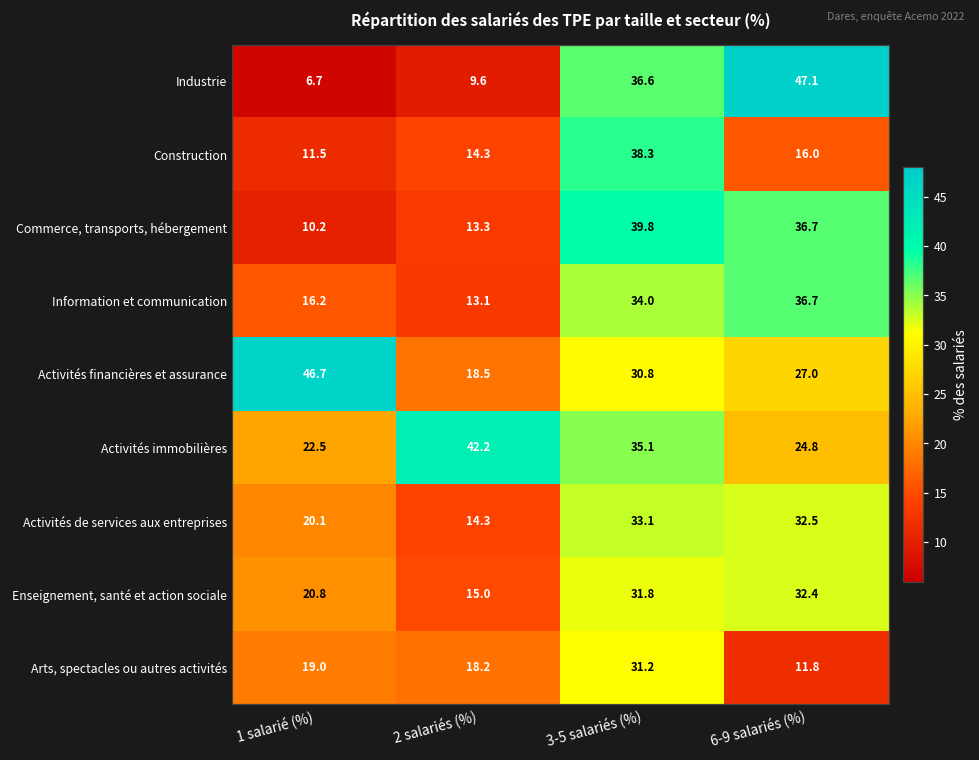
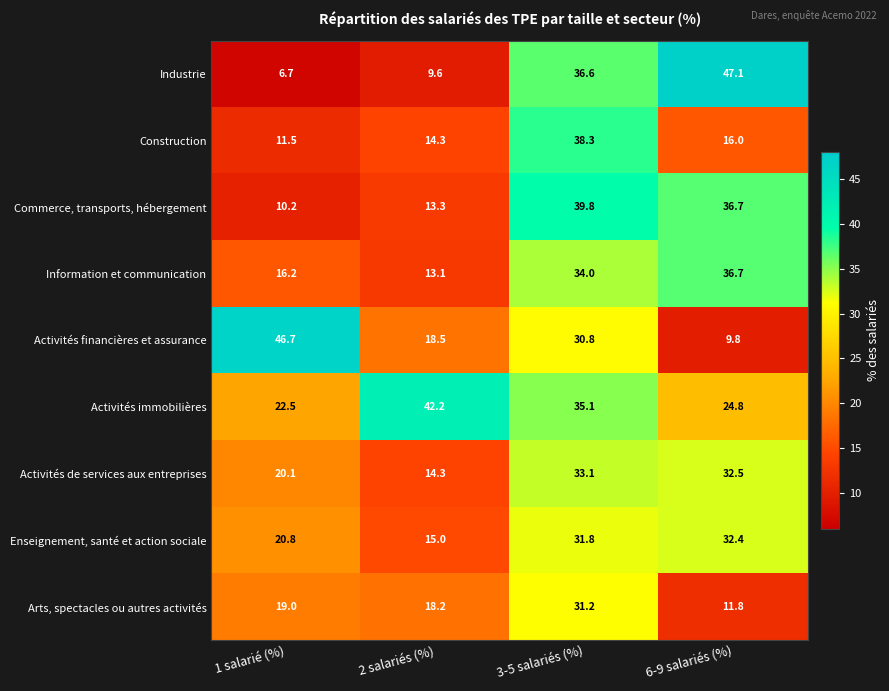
  {
    "Industrie": {
      "1 salarié (%)": 6.7,
      "2 salariés (%)": 9.6,
      "3-5 salariés (%)": 36.6,
      "6-9 salariés (%)": 47.1
    },
    "Construction": {
      "1 salarié (%)": 11.5,
      "2 salariés (%)": 14.3,
      "3-5 salariés (%)": 38.3,
      "6-9 salariés (%)": 16.0
    },
    "Commerce, transports, hébergement": {
      "1 salarié (%)": 10.2,
      "2 salariés (%)": 13.3,
      "3-5 salariés (%)": 39.8,
      "6-9 salariés (%)": 36.7
    },
    "Information et communication": {
      "1 salarié (%)": 16.2,
      "2 salariés (%)": 13.1,
      "3-5 salariés (%)": 34.0,
      "6-9 salariés (%)": 36.7
    },
    "Activités financières et assurance": {
      "1 salarié (%)": 46.7,
      "2 salariés (%)": 18.5,
      "3-5 salariés (%)": 30.8,
-     "6-9 salariés (%)": 27.0
+     "6-9 salariés (%)": 9.8
    },
    "Activités immobilières": {
      "1 salarié (%)": 22.5,
      "2 salariés (%)": 42.2,
      "3-5 salariés (%)": 35.1,
      "6-9 salariés (%)": 24.8
    },
    "Activités de services aux entreprises": {
      "1 salarié (%)": 20.1,
      "2 salariés (%)": 14.3,
      "3-5 salariés (%)": 33.1,
      "6-9 salariés (%)": 32.5
    },
    "Enseignement, santé et action sociale": {
      "1 salarié (%)": 20.8,
      "2 salariés (%)": 15.0,
      "3-5 salariés (%)": 31.8,
      "6-9 salariés (%)": 32.4
    },
    "Arts, spectacles ou autres activités": {
      "1 salarié (%)": 19.0,
      "2 salariés (%)": 18.2,
      "3-5 salariés (%)": 31.2,
      "6-9 salariés (%)": 11.8
    }
  }
